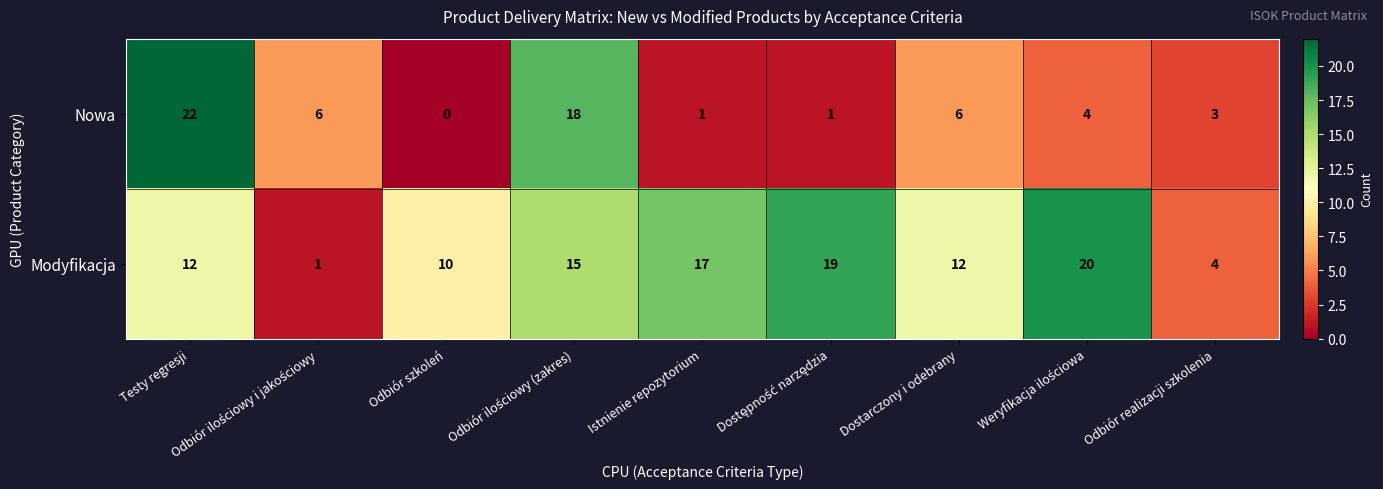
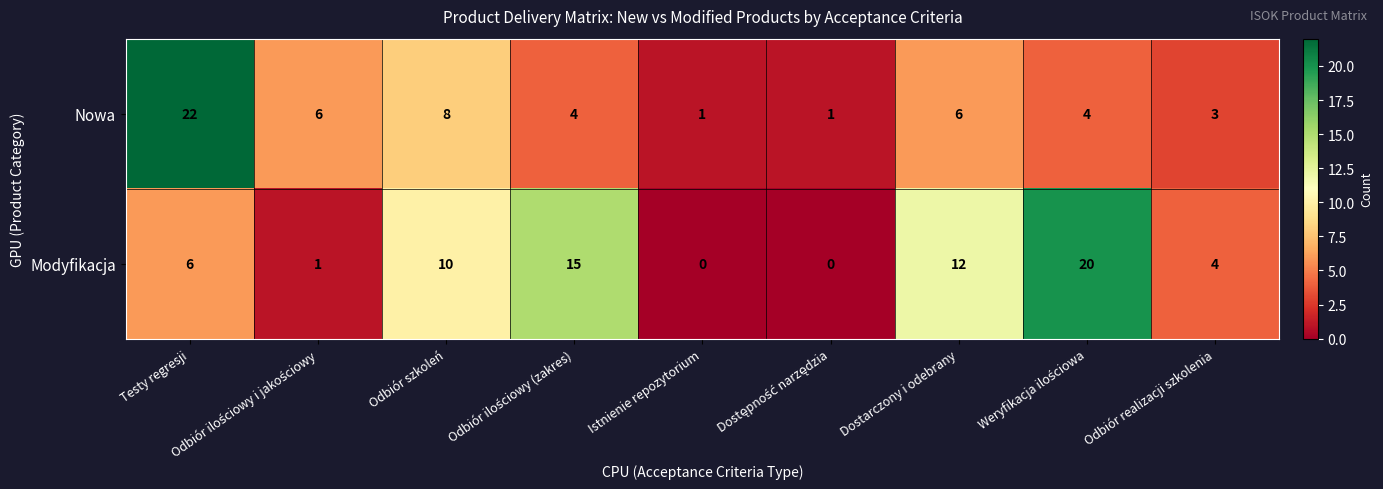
  {
    "Nowa": {
      "Testy regresji": 22,
      "Odbiór ilościowy i jakościowy": 6,
-     "Odbiór szkoleń": 0,
-     "Odbiór ilościowy (zakres)": 18,
+     "Odbiór szkoleń": 8,
+     "Odbiór ilościowy (zakres)": 4,
      "Istnienie repozytorium": 1,
      "Dostępność narzędzia": 1,
      "Dostarczony i odebrany": 6,
      "Weryfikacja ilościowa": 4,
      "Odbiór realizacji szkolenia": 3
    },
    "Modyfikacja": {
-     "Testy regresji": 12,
+     "Testy regresji": 6,
      "Odbiór ilościowy i jakościowy": 1,
      "Odbiór szkoleń": 10,
      "Odbiór ilościowy (zakres)": 15,
-     "Istnienie repozytorium": 17,
-     "Dostępność narzędzia": 19,
+     "Istnienie repozytorium": 0,
+     "Dostępność narzędzia": 0,
      "Dostarczony i odebrany": 12,
      "Weryfikacja ilościowa": 20,
      "Odbiór realizacji szkolenia": 4
    }
  }
